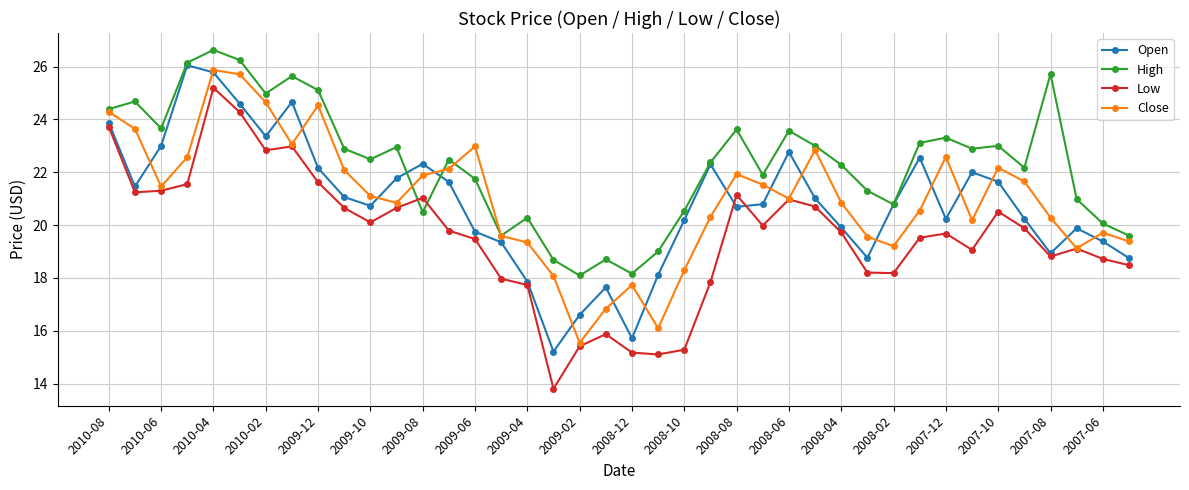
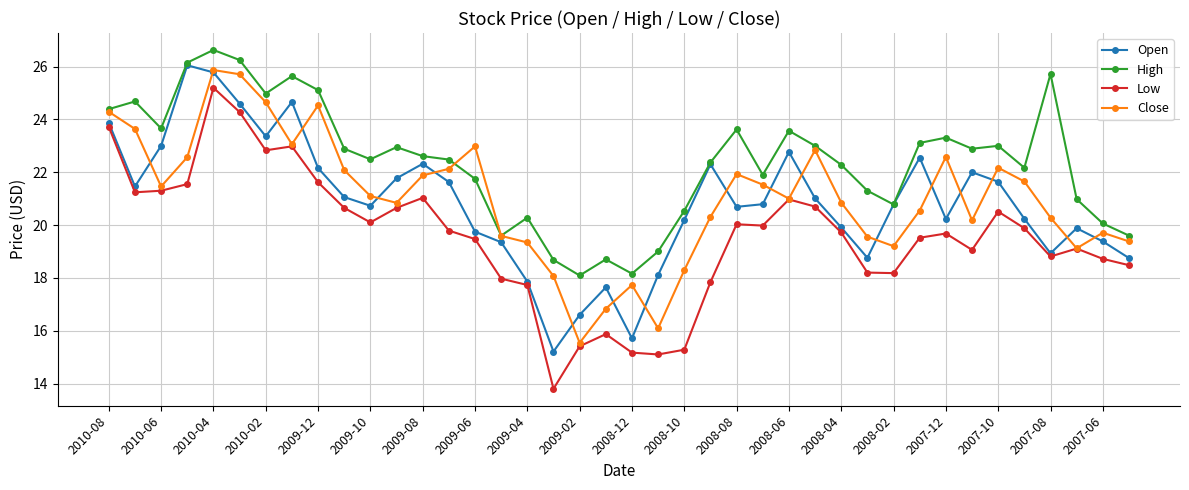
  {
    "Open": {
      "2010-08": 23.9,
      "2010-06": 23.0,
      "2010-02": 23.4,
      "2009-12": 22.2,
      "2009-10": 20.7,
      "2009-08": 22.3,
      "2009-06": 19.8,
      "2009-04": 17.9,
      "2009-02": 16.6,
      "2008-12": 15.7,
      "2008-10": 20.2,
      "2008-08": 20.7,
      "2008-06": 22.8,
      "2008-04": 19.9,
      "2007-12": 20.2,
      "2007-10": 21.6,
      "2007-08": 18.9,
      "2007-06": 19.4
    },
    "High": {
      "2010-08": 24.4,
      "2010-06": 23.7,
      "2010-04": 26.6,
      "2010-02": 25.0,
      "2009-12": 25.1,
      "2009-10": 22.5,
-     "2009-08": 20.5,
+     "2009-08": 22.6,
      "2009-06": 21.8,
      "2009-04": 20.3,
      "2009-02": 18.1,
      "2008-12": 18.2,
      "2008-10": 20.5,
      "2008-08": 23.6,
      "2008-06": 23.6,
      "2008-04": 22.3,
      "2007-12": 23.3,
      "2007-10": 23.0,
      "2007-08": 25.7,
      "2007-06": 20.1
    },
    "Low": {
      "2010-08": 23.7,
      "2010-06": 21.3,
      "2010-04": 25.2,
      "2010-02": 22.8,
      "2009-12": 21.6,
      "2009-10": 20.1,
      "2009-08": 21.0,
      "2009-06": 19.5,
      "2009-04": 17.7,
      "2009-02": 15.4,
      "2008-12": 15.2,
      "2008-10": 15.3,
-     "2008-08": 21.1,
+     "2008-08": 20.0,
      "2008-04": 19.7,
      "2008-02": 18.2,
      "2007-12": 19.7,
      "2007-10": 20.5,
      "2007-08": 18.8,
      "2007-06": 18.7
    },
    "Close": {
      "2010-08": 24.3,
      "2010-06": 21.5,
      "2010-02": 24.7,
      "2009-12": 24.5,
      "2009-10": 21.1,
      "2009-08": 21.9,
      "2009-06": 23.0,
      "2009-04": 19.3,
      "2009-02": 15.5,
      "2008-12": 17.7,
      "2008-10": 18.3,
      "2008-08": 21.9,
      "2008-04": 20.9,
      "2008-02": 19.2,
      "2007-12": 22.6,
      "2007-10": 22.2,
      "2007-08": 20.3,
      "2007-06": 19.7
    }
  }
